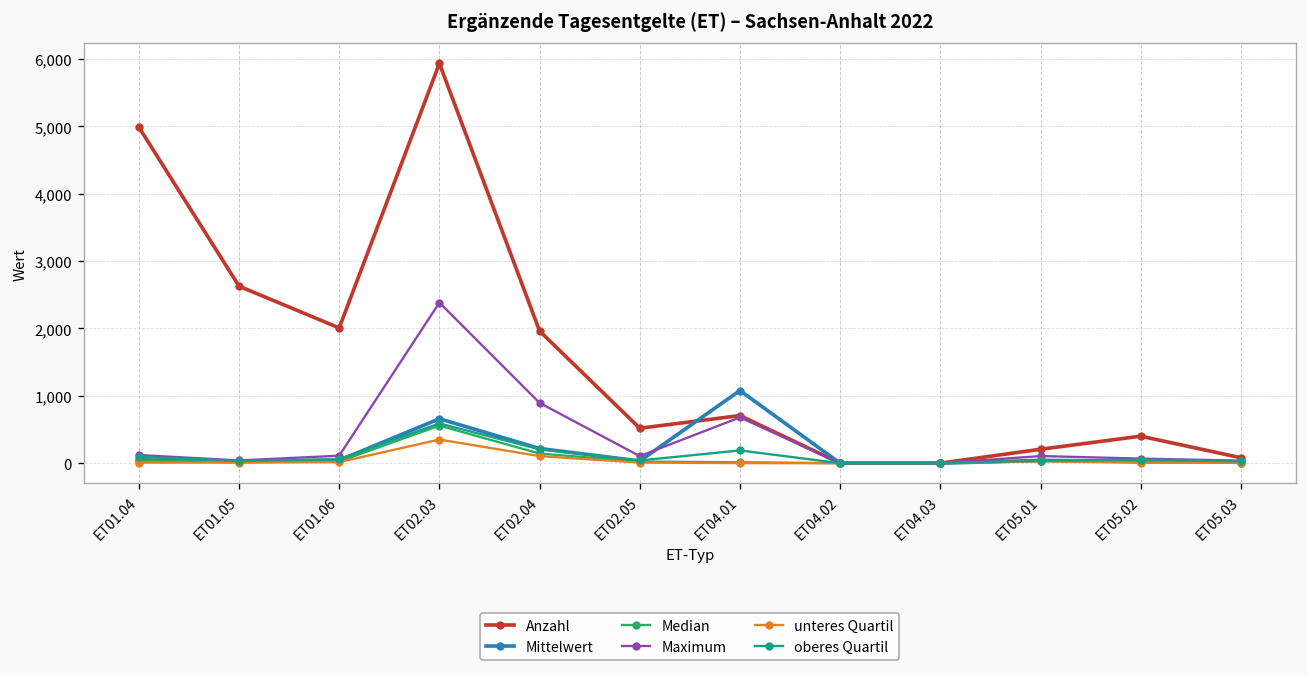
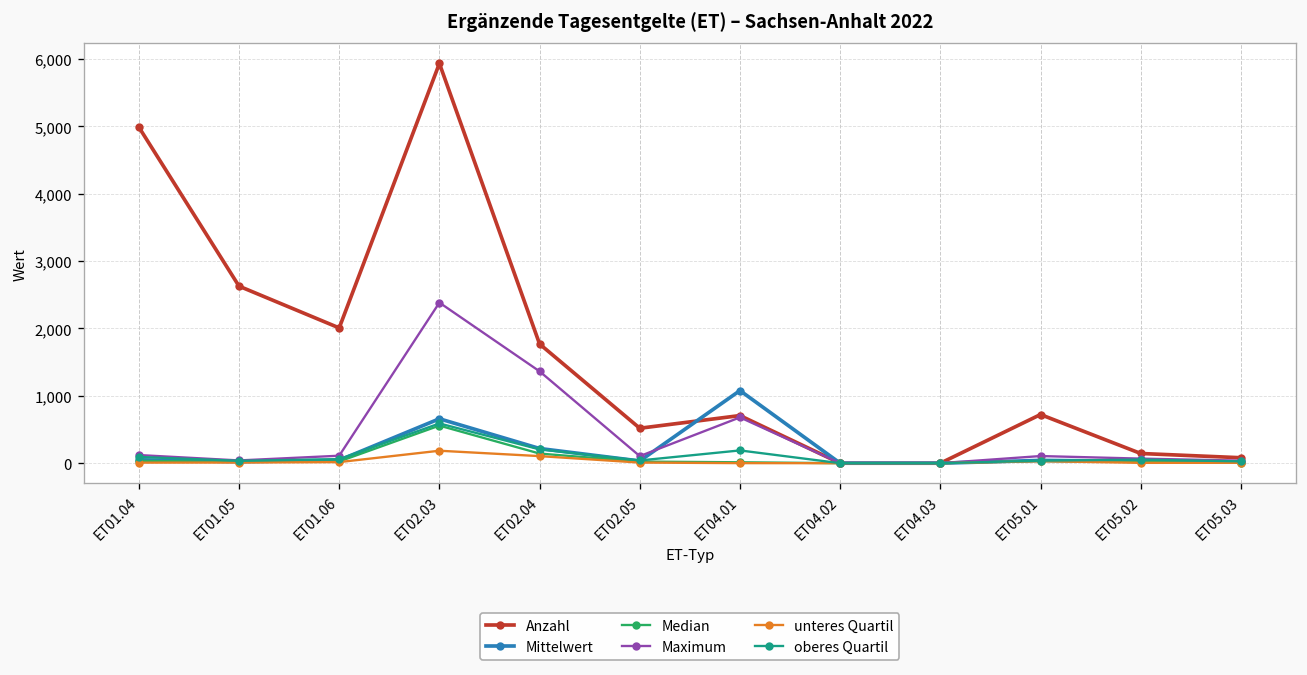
  {
    "Anzahl": {
      "ET01.04": "5,000",
      "ET01.05": "2,600",
      "ET01.06": "2,000",
      "ET02.03": "5,900",
-     "ET02.04": "2,000",
+     "ET02.04": "1,800",
      "ET02.05": "500",
-     "ET05.01": "200",
-     "ET05.02": "400"
+     "ET05.01": "700",
+     "ET05.02": "100"
    },
    "Mittelwert": {
      "ET02.03": "700",
      "ET04.01": "1,100"
    },
    "Maximum": {
      "ET01.06": "100",
      "ET02.03": "2,400",
-     "ET02.04": "900",
+     "ET02.04": "1,400",
      "ET02.05": "100",
      "ET05.01": "100"
    },
    "unteres Quartil": {
-     "ET02.03": "400"
+     "ET02.03": "200"
    }
  }
